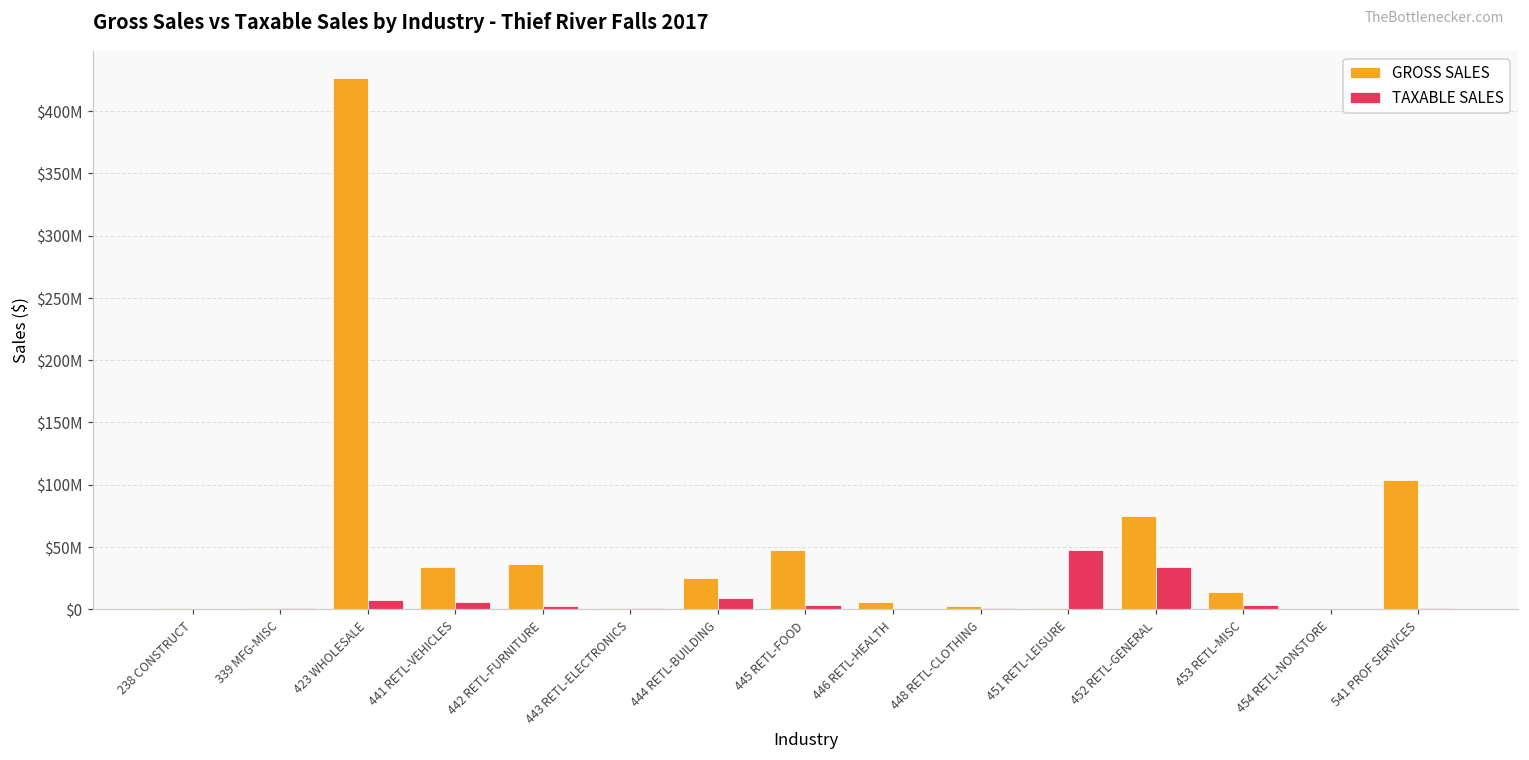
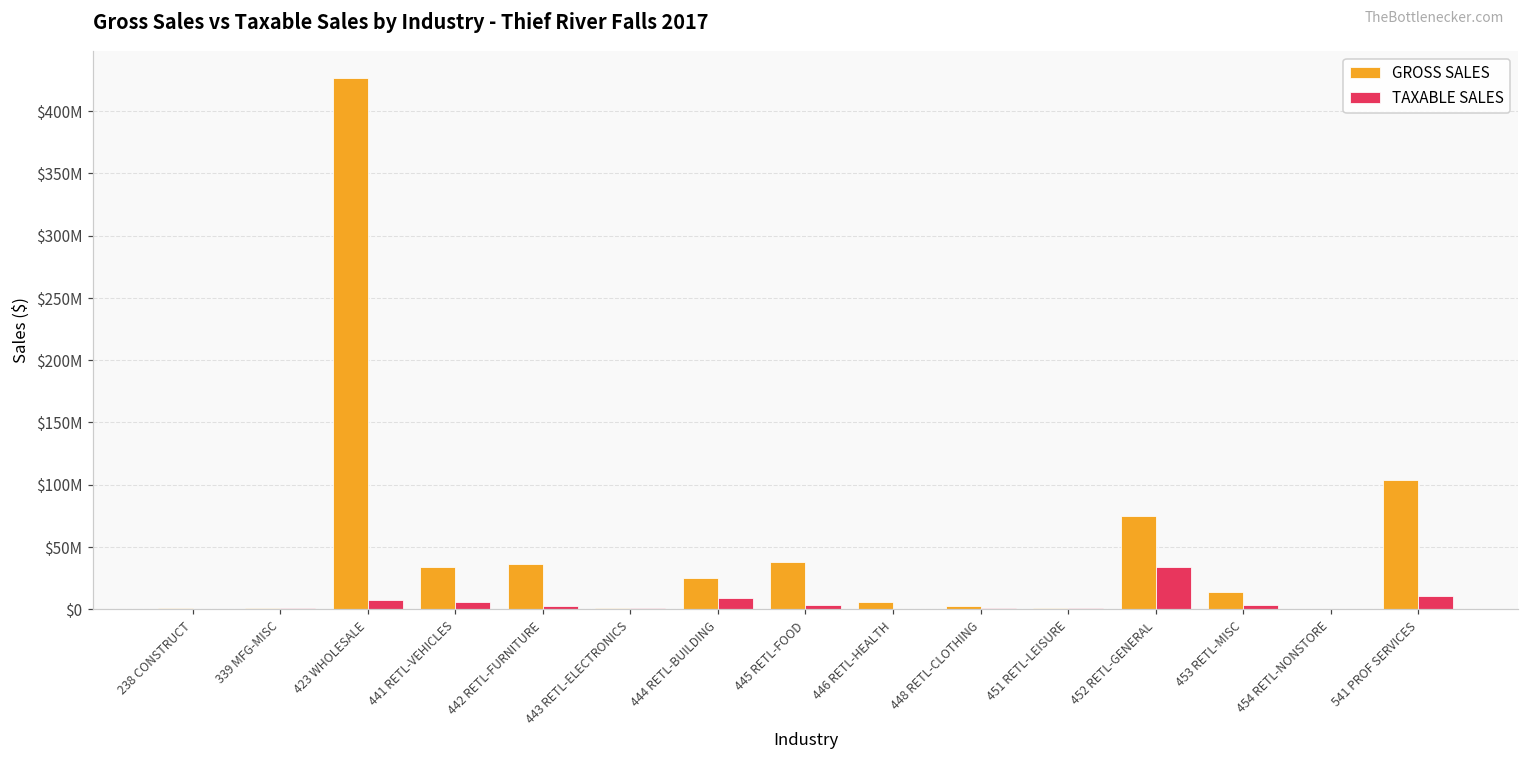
  {
    "GROSS SALES": {
      "423 WHOLESALE": "$427000000",
      "441 RETL-VEHICLES": "$34000000",
      "442 RETL-FURNITURE": "$36000000",
      "444 RETL-BUILDING": "$25000000",
-     "445 RETL-FOOD": "$48000000",
+     "445 RETL-FOOD": "$38000000",
      "446 RETL-HEALTH": "$6000000",
      "448 RETL-CLOTHING": "$2000000",
      "452 RETL-GENERAL": "$75000000",
      "453 RETL-MISC": "$14000000",
      "541 PROF SERVICES": "$104000000"
    },
    "TAXABLE SALES": {
      "423 WHOLESALE": "$7000000",
      "441 RETL-VEHICLES": "$6000000",
      "442 RETL-FURNITURE": "$3000000",
      "444 RETL-BUILDING": "$9000000",
      "445 RETL-FOOD": "$4000000",
-     "451 RETL-LEISURE": "$47000000",
+     "451 RETL-LEISURE": "$1000000",
      "452 RETL-GENERAL": "$34000000",
      "453 RETL-MISC": "$3000000",
-     "541 PROF SERVICES": "$1000000"
+     "541 PROF SERVICES": "$10000000"
    }
  }
